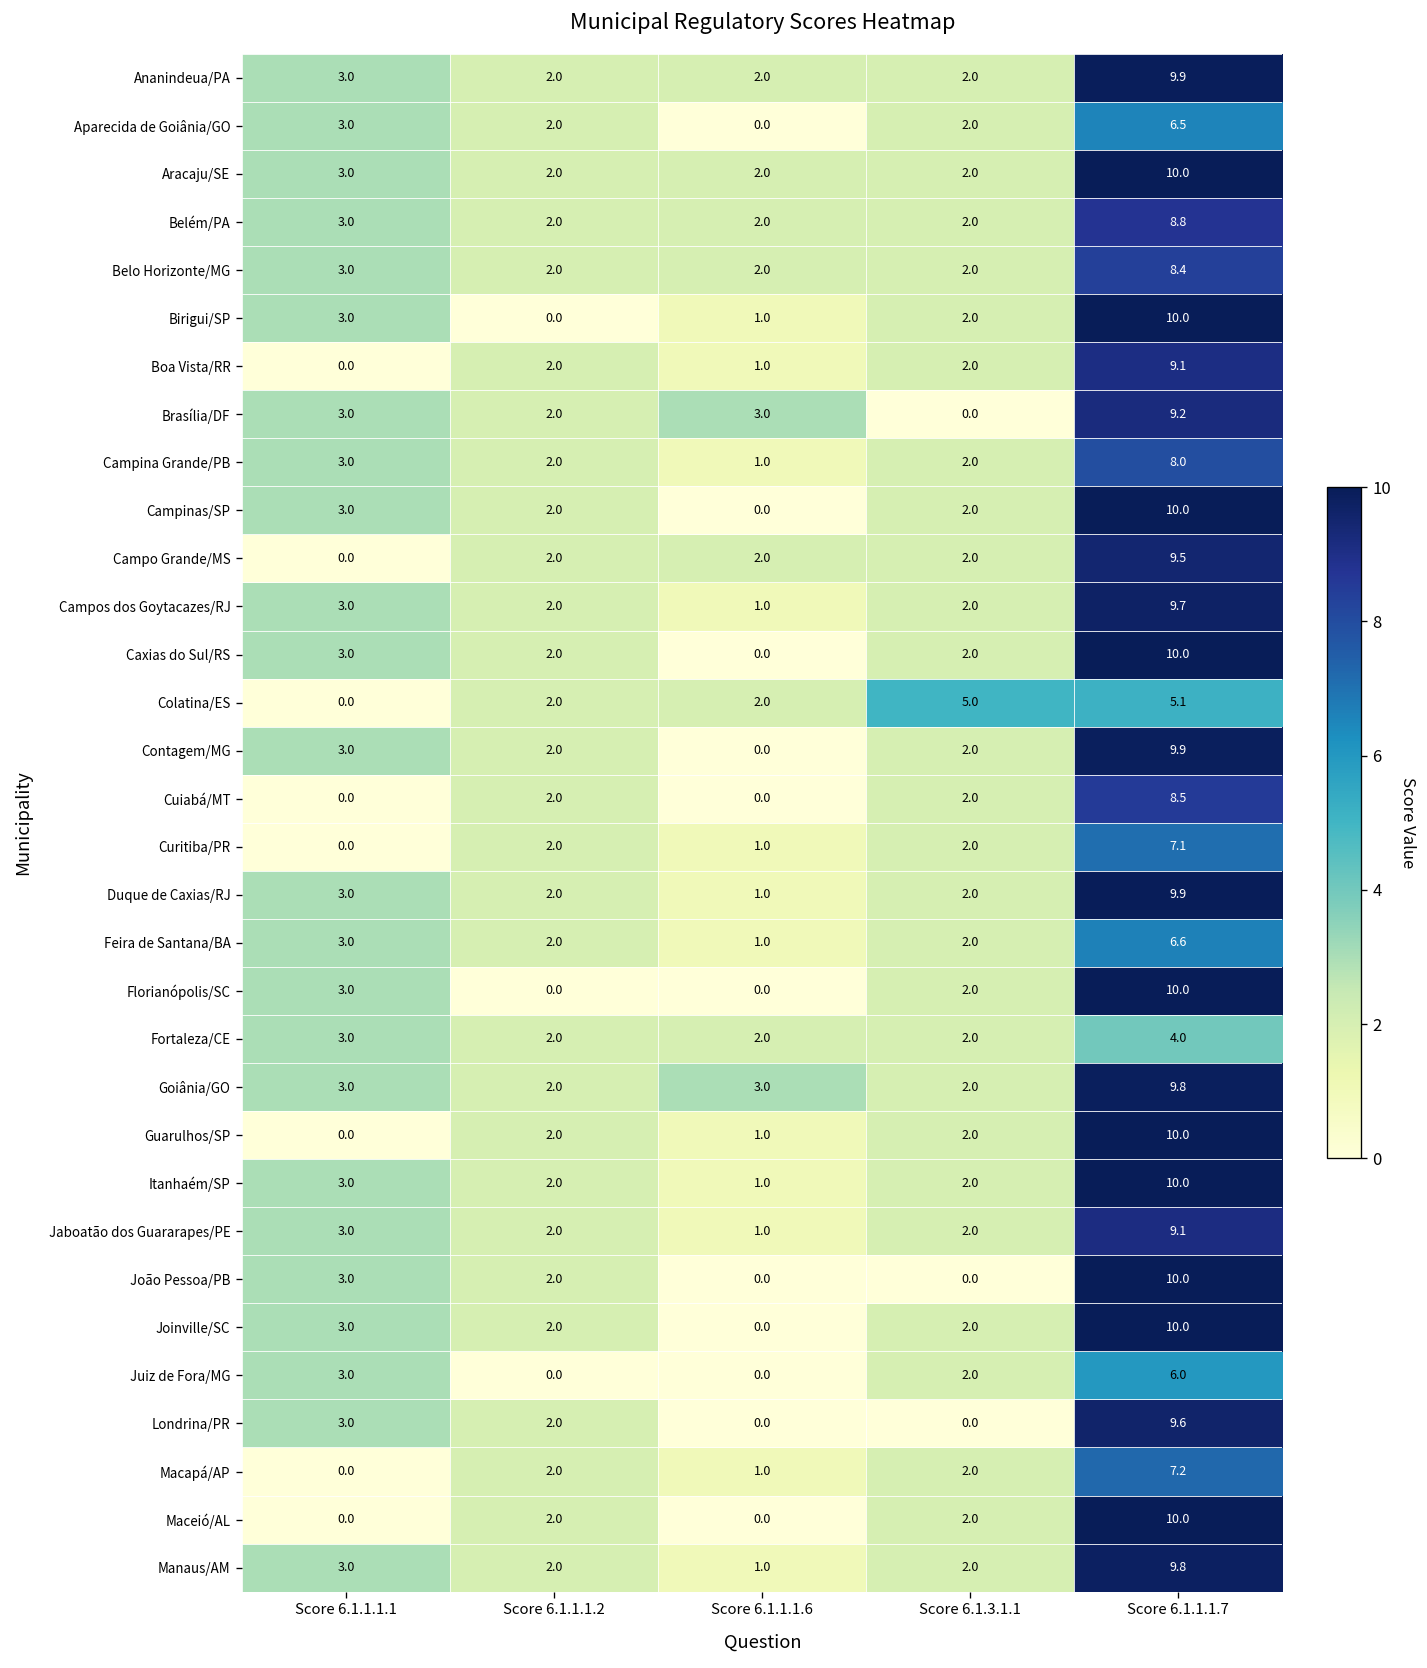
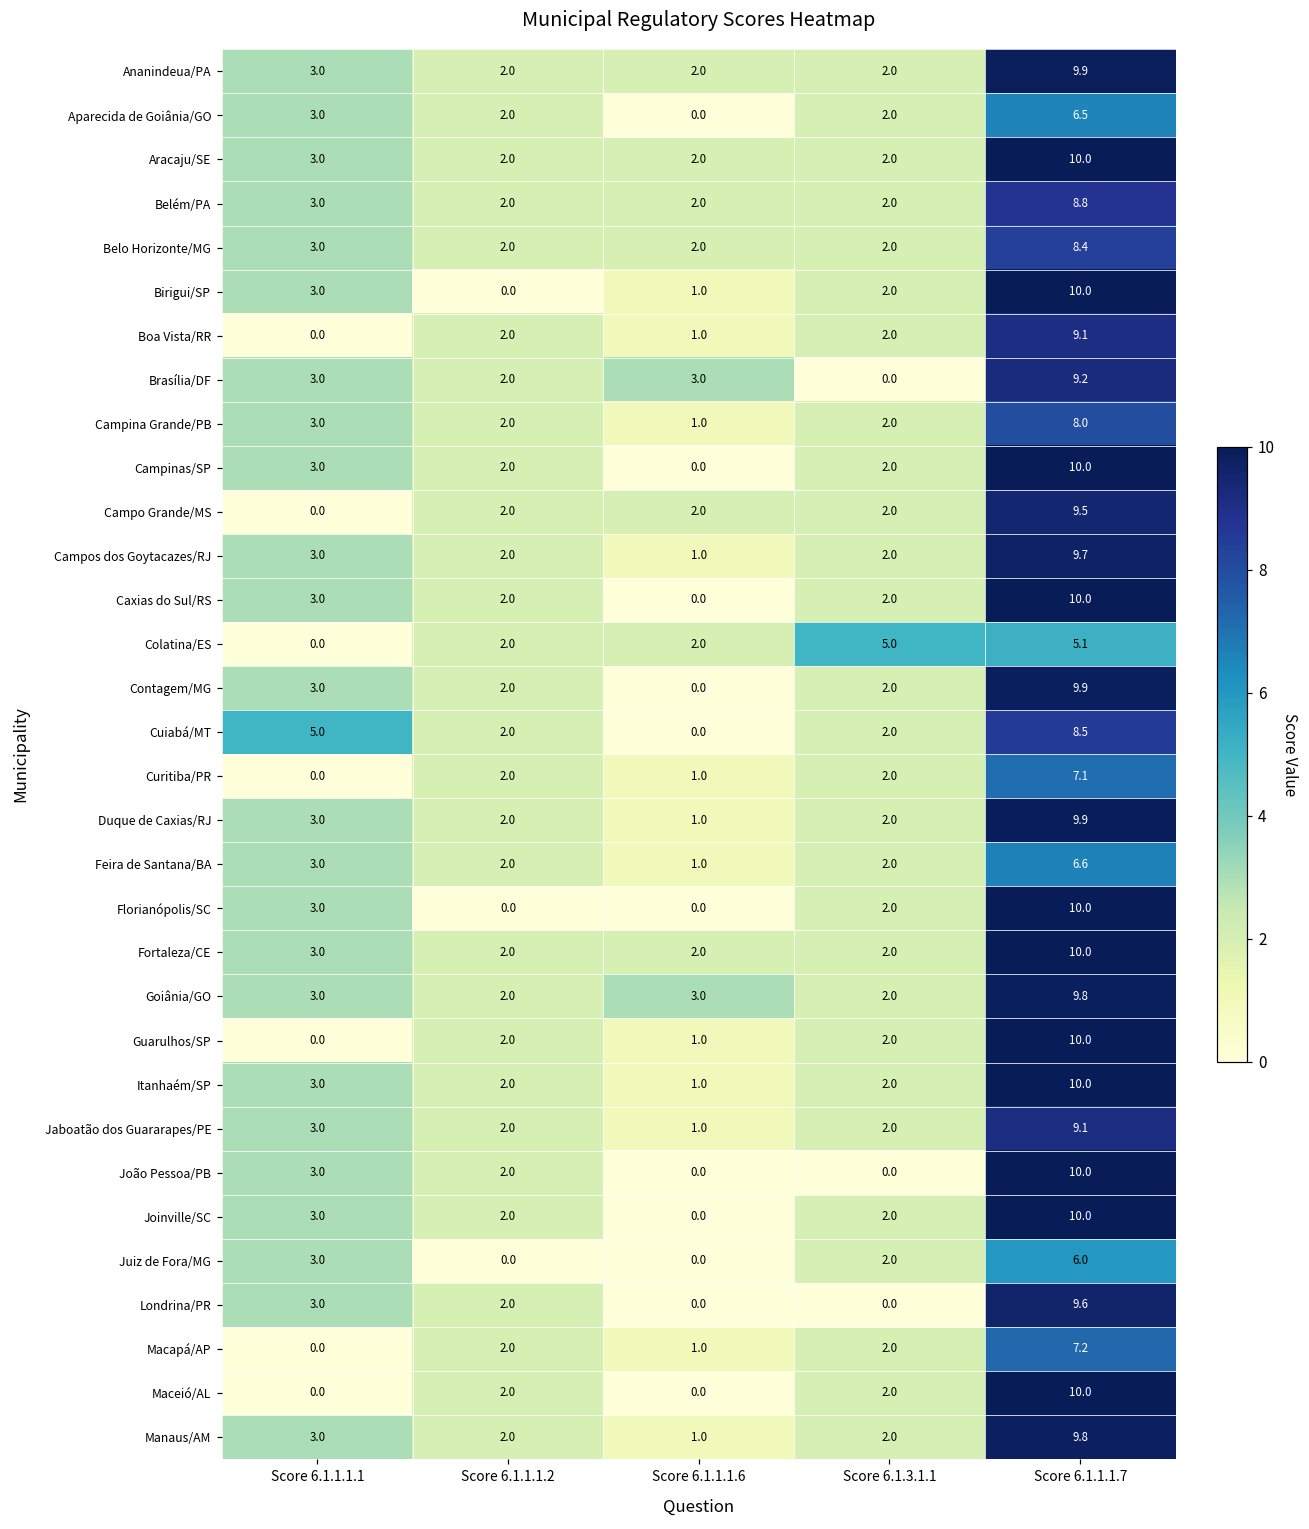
  {
    "Ananindeua/PA": {
      "Score 6.1.1.1.1": 3.0,
      "Score 6.1.1.1.2": 2.0,
      "Score 6.1.1.1.6": 2.0,
      "Score 6.1.3.1.1": 2.0,
      "Score 6.1.1.1.7": 9.9
    },
    "Aparecida de Goiânia/GO": {
      "Score 6.1.1.1.1": 3.0,
      "Score 6.1.1.1.2": 2.0,
      "Score 6.1.1.1.6": 0.0,
      "Score 6.1.3.1.1": 2.0,
      "Score 6.1.1.1.7": 6.5
    },
    "Aracaju/SE": {
      "Score 6.1.1.1.1": 3.0,
      "Score 6.1.1.1.2": 2.0,
      "Score 6.1.1.1.6": 2.0,
      "Score 6.1.3.1.1": 2.0,
      "Score 6.1.1.1.7": 10.0
    },
    "Belém/PA": {
      "Score 6.1.1.1.1": 3.0,
      "Score 6.1.1.1.2": 2.0,
      "Score 6.1.1.1.6": 2.0,
      "Score 6.1.3.1.1": 2.0,
      "Score 6.1.1.1.7": 8.8
    },
    "Belo Horizonte/MG": {
      "Score 6.1.1.1.1": 3.0,
      "Score 6.1.1.1.2": 2.0,
      "Score 6.1.1.1.6": 2.0,
      "Score 6.1.3.1.1": 2.0,
      "Score 6.1.1.1.7": 8.4
    },
    "Birigui/SP": {
      "Score 6.1.1.1.1": 3.0,
      "Score 6.1.1.1.2": 0.0,
      "Score 6.1.1.1.6": 1.0,
      "Score 6.1.3.1.1": 2.0,
      "Score 6.1.1.1.7": 10.0
    },
    "Boa Vista/RR": {
      "Score 6.1.1.1.1": 0.0,
      "Score 6.1.1.1.2": 2.0,
      "Score 6.1.1.1.6": 1.0,
      "Score 6.1.3.1.1": 2.0,
      "Score 6.1.1.1.7": 9.1
    },
    "Brasília/DF": {
      "Score 6.1.1.1.1": 3.0,
      "Score 6.1.1.1.2": 2.0,
      "Score 6.1.1.1.6": 3.0,
      "Score 6.1.3.1.1": 0.0,
      "Score 6.1.1.1.7": 9.2
    },
    "Campina Grande/PB": {
      "Score 6.1.1.1.1": 3.0,
      "Score 6.1.1.1.2": 2.0,
      "Score 6.1.1.1.6": 1.0,
      "Score 6.1.3.1.1": 2.0,
      "Score 6.1.1.1.7": 8.0
    },
    "Campinas/SP": {
      "Score 6.1.1.1.1": 3.0,
      "Score 6.1.1.1.2": 2.0,
      "Score 6.1.1.1.6": 0.0,
      "Score 6.1.3.1.1": 2.0,
      "Score 6.1.1.1.7": 10.0
    },
    "Campo Grande/MS": {
      "Score 6.1.1.1.1": 0.0,
      "Score 6.1.1.1.2": 2.0,
      "Score 6.1.1.1.6": 2.0,
      "Score 6.1.3.1.1": 2.0,
      "Score 6.1.1.1.7": 9.5
    },
    "Campos dos Goytacazes/RJ": {
      "Score 6.1.1.1.1": 3.0,
      "Score 6.1.1.1.2": 2.0,
      "Score 6.1.1.1.6": 1.0,
      "Score 6.1.3.1.1": 2.0,
      "Score 6.1.1.1.7": 9.7
    },
    "Caxias do Sul/RS": {
      "Score 6.1.1.1.1": 3.0,
      "Score 6.1.1.1.2": 2.0,
      "Score 6.1.1.1.6": 0.0,
      "Score 6.1.3.1.1": 2.0,
      "Score 6.1.1.1.7": 10.0
    },
    "Colatina/ES": {
      "Score 6.1.1.1.1": 0.0,
      "Score 6.1.1.1.2": 2.0,
      "Score 6.1.1.1.6": 2.0,
      "Score 6.1.3.1.1": 5.0,
      "Score 6.1.1.1.7": 5.1
    },
    "Contagem/MG": {
      "Score 6.1.1.1.1": 3.0,
      "Score 6.1.1.1.2": 2.0,
      "Score 6.1.1.1.6": 0.0,
      "Score 6.1.3.1.1": 2.0,
      "Score 6.1.1.1.7": 9.9
    },
    "Cuiabá/MT": {
-     "Score 6.1.1.1.1": 0.0,
+     "Score 6.1.1.1.1": 5.0,
      "Score 6.1.1.1.2": 2.0,
      "Score 6.1.1.1.6": 0.0,
      "Score 6.1.3.1.1": 2.0,
      "Score 6.1.1.1.7": 8.5
    },
    "Curitiba/PR": {
      "Score 6.1.1.1.1": 0.0,
      "Score 6.1.1.1.2": 2.0,
      "Score 6.1.1.1.6": 1.0,
      "Score 6.1.3.1.1": 2.0,
      "Score 6.1.1.1.7": 7.1
    },
    "Duque de Caxias/RJ": {
      "Score 6.1.1.1.1": 3.0,
      "Score 6.1.1.1.2": 2.0,
      "Score 6.1.1.1.6": 1.0,
      "Score 6.1.3.1.1": 2.0,
      "Score 6.1.1.1.7": 9.9
    },
    "Feira de Santana/BA": {
      "Score 6.1.1.1.1": 3.0,
      "Score 6.1.1.1.2": 2.0,
      "Score 6.1.1.1.6": 1.0,
      "Score 6.1.3.1.1": 2.0,
      "Score 6.1.1.1.7": 6.6
    },
    "Florianópolis/SC": {
      "Score 6.1.1.1.1": 3.0,
      "Score 6.1.1.1.2": 0.0,
      "Score 6.1.1.1.6": 0.0,
      "Score 6.1.3.1.1": 2.0,
      "Score 6.1.1.1.7": 10.0
    },
    "Fortaleza/CE": {
      "Score 6.1.1.1.1": 3.0,
      "Score 6.1.1.1.2": 2.0,
      "Score 6.1.1.1.6": 2.0,
      "Score 6.1.3.1.1": 2.0,
-     "Score 6.1.1.1.7": 4.0
+     "Score 6.1.1.1.7": 10.0
    },
    "Goiânia/GO": {
      "Score 6.1.1.1.1": 3.0,
      "Score 6.1.1.1.2": 2.0,
      "Score 6.1.1.1.6": 3.0,
      "Score 6.1.3.1.1": 2.0,
      "Score 6.1.1.1.7": 9.8
    },
    "Guarulhos/SP": {
      "Score 6.1.1.1.1": 0.0,
      "Score 6.1.1.1.2": 2.0,
      "Score 6.1.1.1.6": 1.0,
      "Score 6.1.3.1.1": 2.0,
      "Score 6.1.1.1.7": 10.0
    },
    "Itanhaém/SP": {
      "Score 6.1.1.1.1": 3.0,
      "Score 6.1.1.1.2": 2.0,
      "Score 6.1.1.1.6": 1.0,
      "Score 6.1.3.1.1": 2.0,
      "Score 6.1.1.1.7": 10.0
    },
    "Jaboatão dos Guararapes/PE": {
      "Score 6.1.1.1.1": 3.0,
      "Score 6.1.1.1.2": 2.0,
      "Score 6.1.1.1.6": 1.0,
      "Score 6.1.3.1.1": 2.0,
      "Score 6.1.1.1.7": 9.1
    },
    "João Pessoa/PB": {
      "Score 6.1.1.1.1": 3.0,
      "Score 6.1.1.1.2": 2.0,
      "Score 6.1.1.1.6": 0.0,
      "Score 6.1.3.1.1": 0.0,
      "Score 6.1.1.1.7": 10.0
    },
    "Joinville/SC": {
      "Score 6.1.1.1.1": 3.0,
      "Score 6.1.1.1.2": 2.0,
      "Score 6.1.1.1.6": 0.0,
      "Score 6.1.3.1.1": 2.0,
      "Score 6.1.1.1.7": 10.0
    },
    "Juiz de Fora/MG": {
      "Score 6.1.1.1.1": 3.0,
      "Score 6.1.1.1.2": 0.0,
      "Score 6.1.1.1.6": 0.0,
      "Score 6.1.3.1.1": 2.0,
      "Score 6.1.1.1.7": 6.0
    },
    "Londrina/PR": {
      "Score 6.1.1.1.1": 3.0,
      "Score 6.1.1.1.2": 2.0,
      "Score 6.1.1.1.6": 0.0,
      "Score 6.1.3.1.1": 0.0,
      "Score 6.1.1.1.7": 9.6
    },
    "Macapá/AP": {
      "Score 6.1.1.1.1": 0.0,
      "Score 6.1.1.1.2": 2.0,
      "Score 6.1.1.1.6": 1.0,
      "Score 6.1.3.1.1": 2.0,
      "Score 6.1.1.1.7": 7.2
    },
    "Maceió/AL": {
      "Score 6.1.1.1.1": 0.0,
      "Score 6.1.1.1.2": 2.0,
      "Score 6.1.1.1.6": 0.0,
      "Score 6.1.3.1.1": 2.0,
      "Score 6.1.1.1.7": 10.0
    },
    "Manaus/AM": {
      "Score 6.1.1.1.1": 3.0,
      "Score 6.1.1.1.2": 2.0,
      "Score 6.1.1.1.6": 1.0,
      "Score 6.1.3.1.1": 2.0,
      "Score 6.1.1.1.7": 9.8
    }
  }
